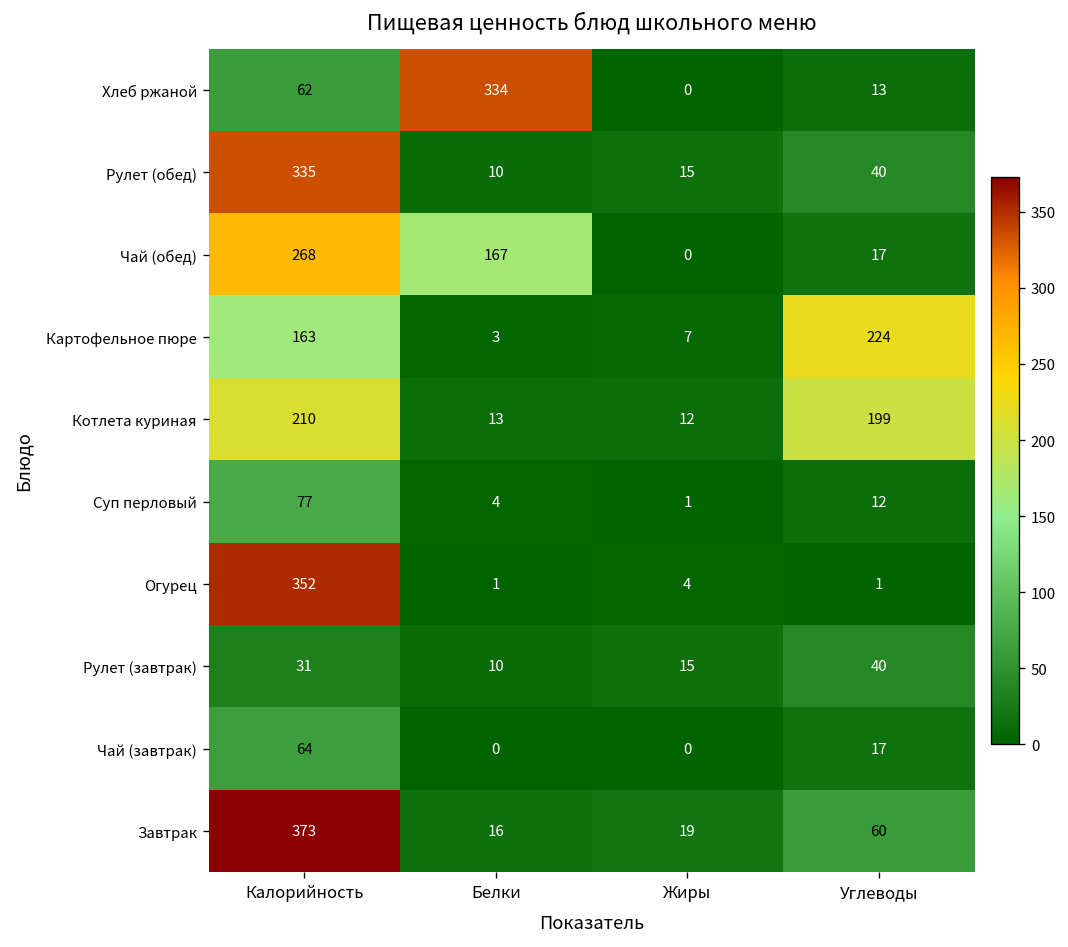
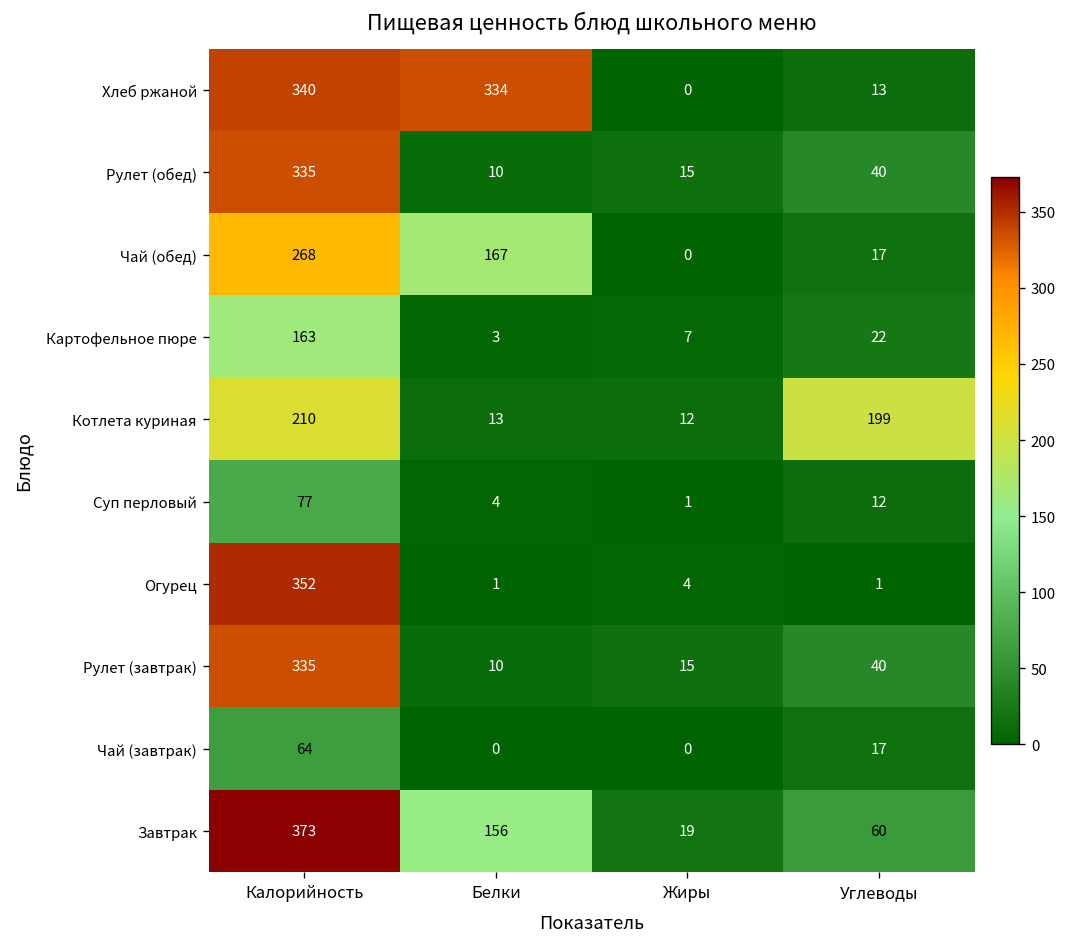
  {
    "Хлеб ржаной": {
-     "Калорийность": 62,
+     "Калорийность": 340,
      "Белки": 334,
      "Жиры": 0,
      "Углеводы": 13
    },
    "Рулет (обед)": {
      "Калорийность": 335,
      "Белки": 10,
      "Жиры": 15,
      "Углеводы": 40
    },
    "Чай (обед)": {
      "Калорийность": 268,
      "Белки": 167,
      "Жиры": 0,
      "Углеводы": 17
    },
    "Картофельное пюре": {
      "Калорийность": 163,
      "Белки": 3,
      "Жиры": 7,
-     "Углеводы": 224
+     "Углеводы": 22
    },
    "Котлета куриная": {
      "Калорийность": 210,
      "Белки": 13,
      "Жиры": 12,
      "Углеводы": 199
    },
    "Суп перловый": {
      "Калорийность": 77,
      "Белки": 4,
      "Жиры": 1,
      "Углеводы": 12
    },
    "Огурец": {
      "Калорийность": 352,
      "Белки": 1,
      "Жиры": 4,
      "Углеводы": 1
    },
    "Рулет (завтрак)": {
-     "Калорийность": 31,
+     "Калорийность": 335,
      "Белки": 10,
      "Жиры": 15,
      "Углеводы": 40
    },
    "Чай (завтрак)": {
      "Калорийность": 64,
      "Белки": 0,
      "Жиры": 0,
      "Углеводы": 17
    },
    "Завтрак": {
      "Калорийность": 373,
-     "Белки": 16,
+     "Белки": 156,
      "Жиры": 19,
      "Углеводы": 60
    }
  }
